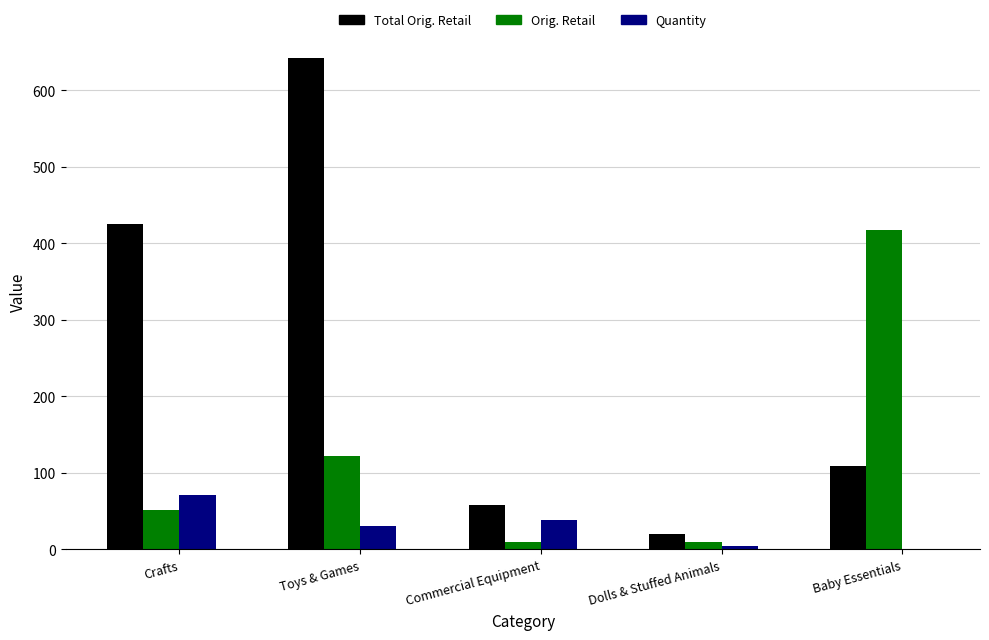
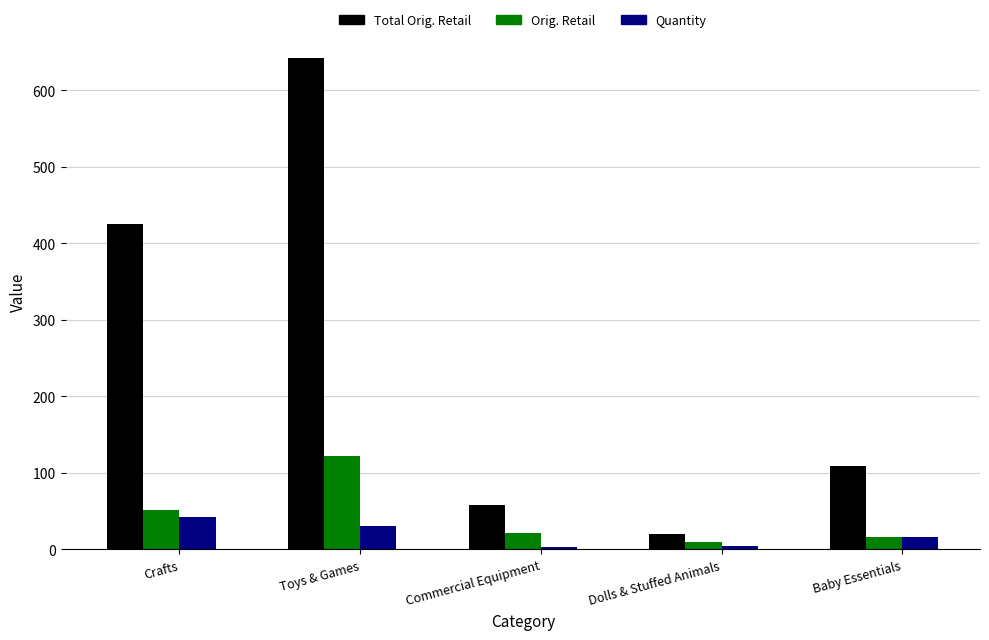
  {
    "Total Orig. Retail": {
      "Crafts": 420,
      "Toys & Games": 640,
      "Commercial Equipment": 60,
      "Dolls & Stuffed Animals": 20,
      "Baby Essentials": 110
    },
    "Orig. Retail": {
      "Crafts": 50,
      "Toys & Games": 120,
-     "Commercial Equipment": 10,
+     "Commercial Equipment": 20,
      "Dolls & Stuffed Animals": 10,
-     "Baby Essentials": 420
+     "Baby Essentials": 20
    },
    "Quantity": {
-     "Crafts": 70,
+     "Crafts": 40,
      "Toys & Games": 30,
-     "Commercial Equipment": 40,
+     "Commercial Equipment": 0,
      "Dolls & Stuffed Animals": 0,
-     "Baby Essentials": 0
+     "Baby Essentials": 20
    }
  }
